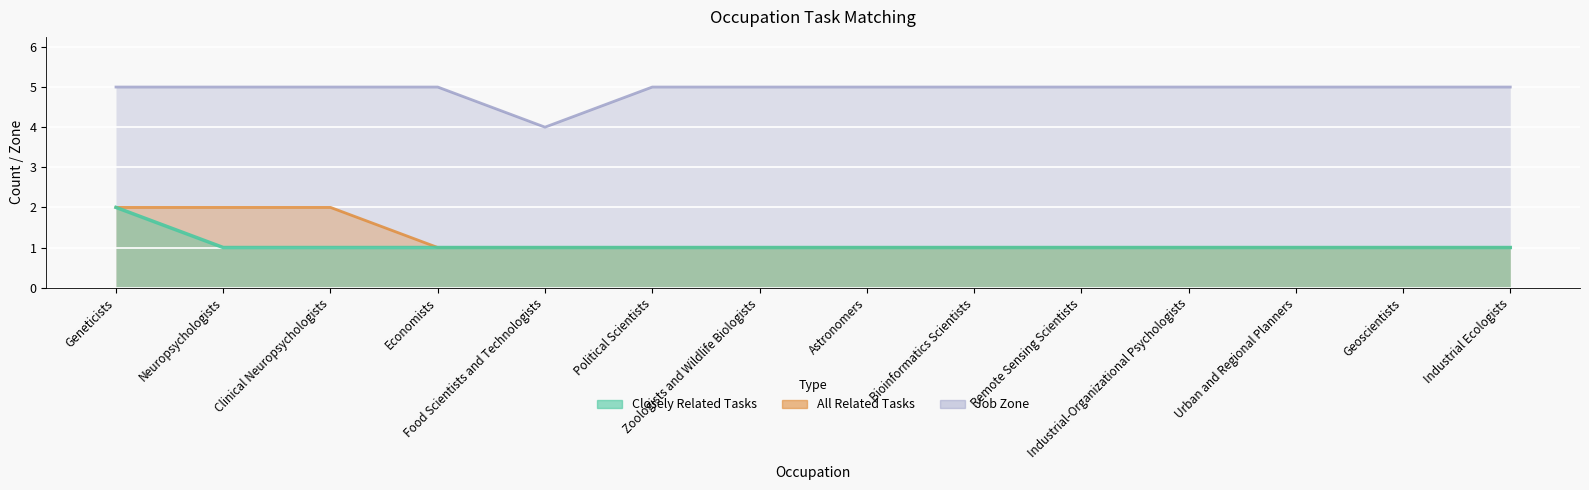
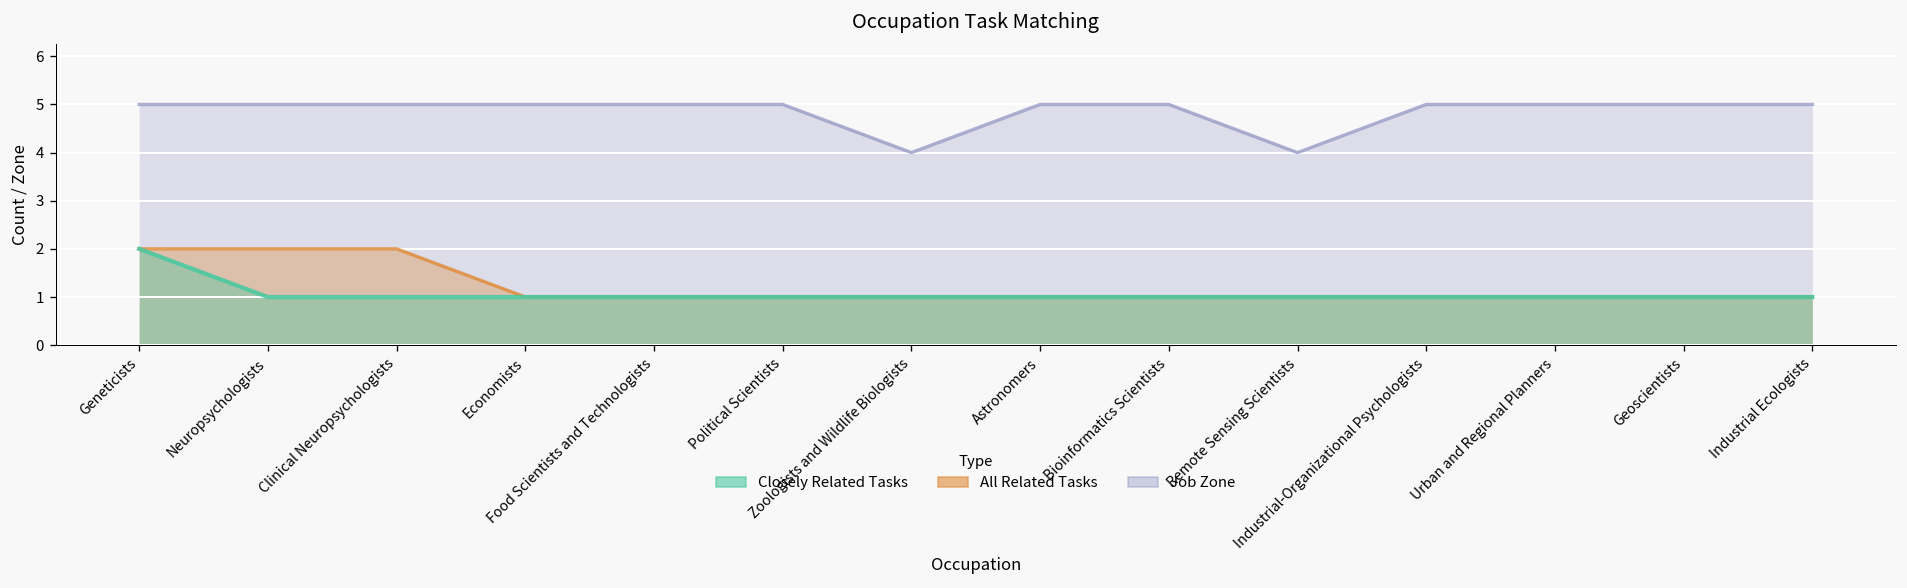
  {
    "Job Zone": {
      "Geneticists": 5,
      "Neuropsychologists": 5,
      "Clinical Neuropsychologists": 5,
      "Economists": 5,
-     "Food Scientists and Technologists": 4,
+     "Food Scientists and Technologists": 5,
      "Political Scientists": 5,
-     "Zoologists and Wildlife Biologists": 5,
+     "Zoologists and Wildlife Biologists": 4,
      "Astronomers": 5,
      "Bioinformatics Scientists": 5,
-     "Remote Sensing Scientists": 5,
+     "Remote Sensing Scientists": 4,
      "Industrial-Organizational Psychologists": 5,
      "Urban and Regional Planners": 5,
      "Geoscientists": 5,
      "Industrial Ecologists": 5
    },
    "All Related Tasks": {
      "Neuropsychologists": 2,
      "Clinical Neuropsychologists": 2
    },
    "Closely Related Tasks": {
      "Neuropsychologists": 1,
      "Clinical Neuropsychologists": 1
    }
  }
